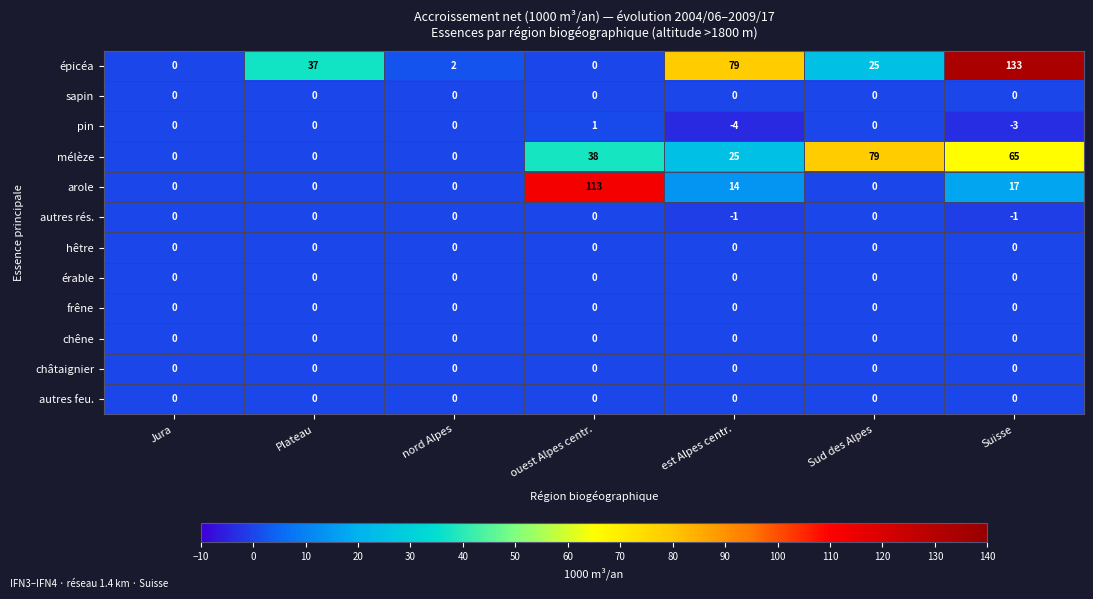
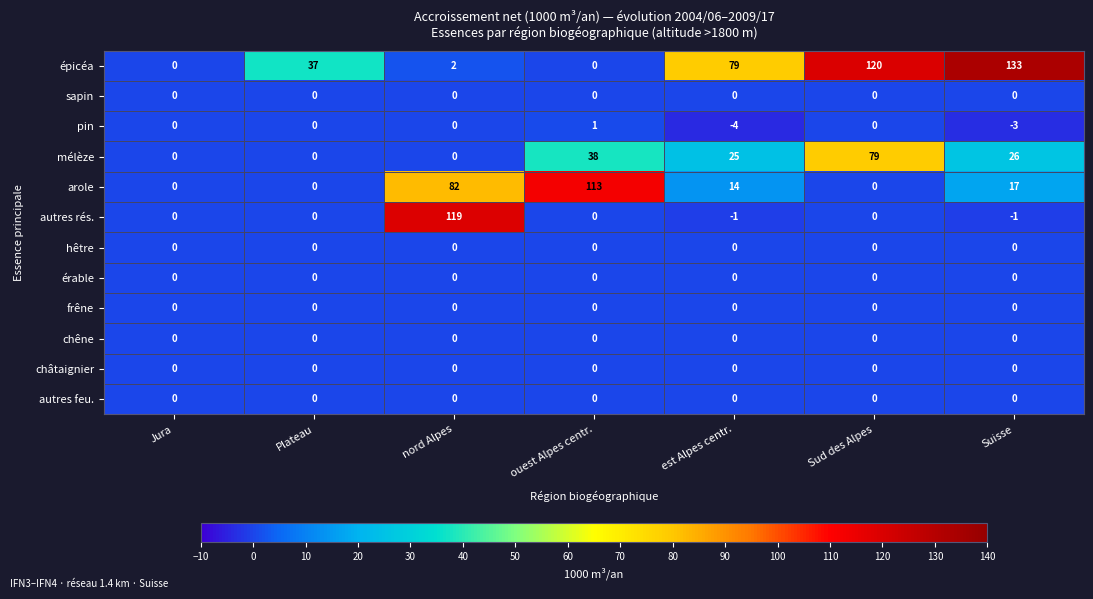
  {
    "épicéa": {
      "Jura": 0,
      "Plateau": 37,
      "nord Alpes": 2,
      "ouest Alpes centr.": 0,
      "est Alpes centr.": 79,
-     "Sud des Alpes": 25,
+     "Sud des Alpes": 120,
      "Suisse": 133
    },
    "sapin": {
      "Jura": 0,
      "Plateau": 0,
      "nord Alpes": 0,
      "ouest Alpes centr.": 0,
      "est Alpes centr.": 0,
      "Sud des Alpes": 0,
      "Suisse": 0
    },
    "pin": {
      "Jura": 0,
      "Plateau": 0,
      "nord Alpes": 0,
      "ouest Alpes centr.": 1,
      "est Alpes centr.": -4,
      "Sud des Alpes": 0,
      "Suisse": -3
    },
    "mélèze": {
      "Jura": 0,
      "Plateau": 0,
      "nord Alpes": 0,
      "ouest Alpes centr.": 38,
      "est Alpes centr.": 25,
      "Sud des Alpes": 79,
-     "Suisse": 65
+     "Suisse": 26
    },
    "arole": {
      "Jura": 0,
      "Plateau": 0,
-     "nord Alpes": 0,
+     "nord Alpes": 82,
      "ouest Alpes centr.": 113,
      "est Alpes centr.": 14,
      "Sud des Alpes": 0,
      "Suisse": 17
    },
    "autres rés.": {
      "Jura": 0,
      "Plateau": 0,
-     "nord Alpes": 0,
+     "nord Alpes": 119,
      "ouest Alpes centr.": 0,
      "est Alpes centr.": -1,
      "Sud des Alpes": 0,
      "Suisse": -1
    },
    "hêtre": {
      "Jura": 0,
      "Plateau": 0,
      "nord Alpes": 0,
      "ouest Alpes centr.": 0,
      "est Alpes centr.": 0,
      "Sud des Alpes": 0,
      "Suisse": 0
    },
    "érable": {
      "Jura": 0,
      "Plateau": 0,
      "nord Alpes": 0,
      "ouest Alpes centr.": 0,
      "est Alpes centr.": 0,
      "Sud des Alpes": 0,
      "Suisse": 0
    },
    "frêne": {
      "Jura": 0,
      "Plateau": 0,
      "nord Alpes": 0,
      "ouest Alpes centr.": 0,
      "est Alpes centr.": 0,
      "Sud des Alpes": 0,
      "Suisse": 0
    },
    "chêne": {
      "Jura": 0,
      "Plateau": 0,
      "nord Alpes": 0,
      "ouest Alpes centr.": 0,
      "est Alpes centr.": 0,
      "Sud des Alpes": 0,
      "Suisse": 0
    },
    "châtaignier": {
      "Jura": 0,
      "Plateau": 0,
      "nord Alpes": 0,
      "ouest Alpes centr.": 0,
      "est Alpes centr.": 0,
      "Sud des Alpes": 0,
      "Suisse": 0
    },
    "autres feu.": {
      "Jura": 0,
      "Plateau": 0,
      "nord Alpes": 0,
      "ouest Alpes centr.": 0,
      "est Alpes centr.": 0,
      "Sud des Alpes": 0,
      "Suisse": 0
    }
  }
